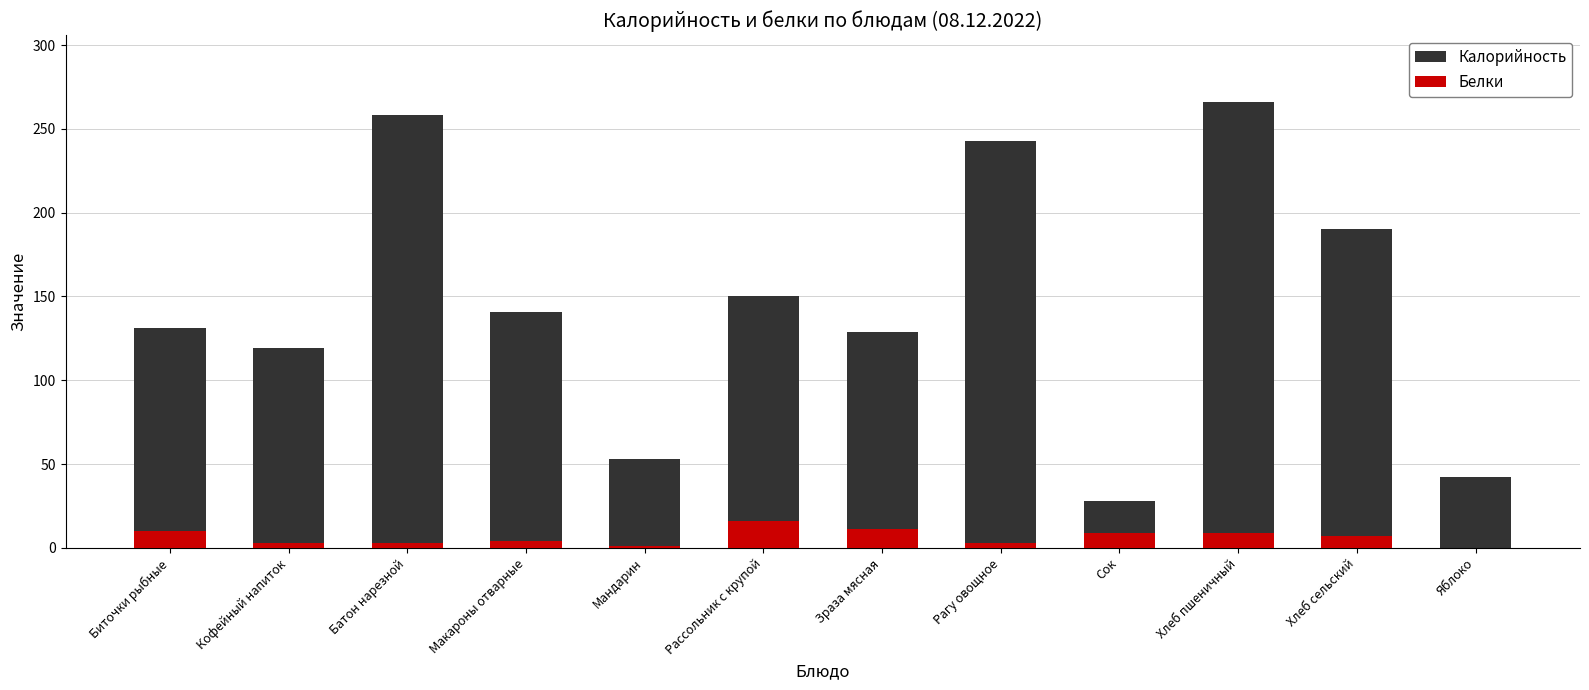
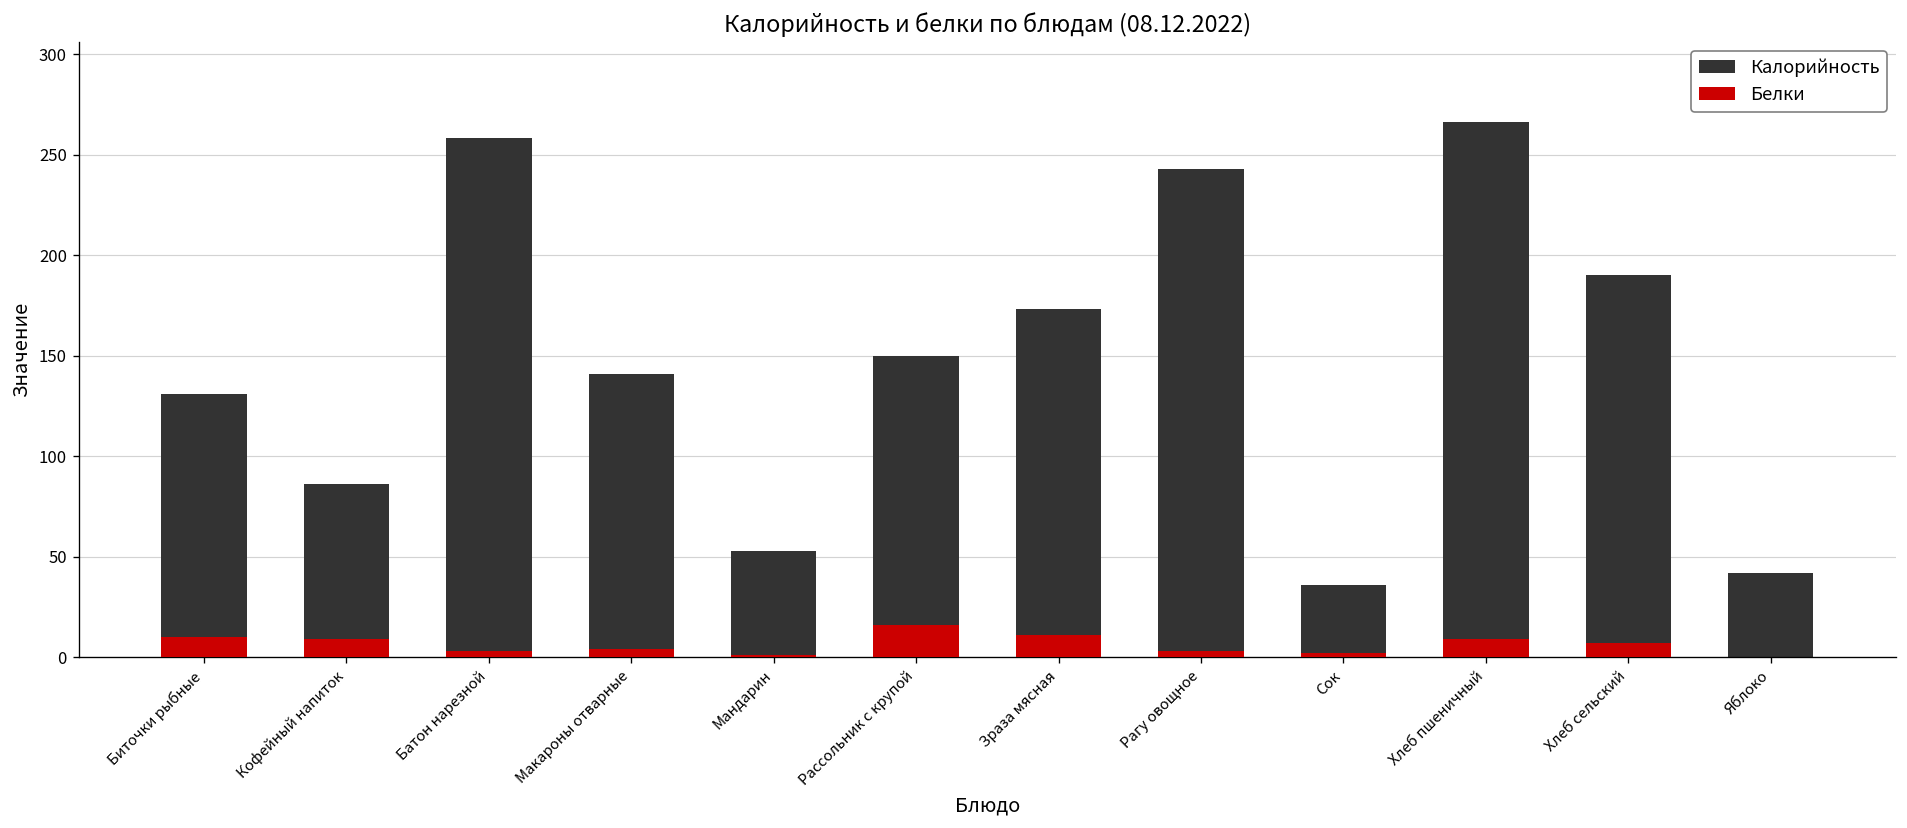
  {
    "Калорийность": {
      "Биточки рыбные": 131,
-     "Кофейный напиток": 119,
+     "Кофейный напиток": 86,
      "Батон нарезной": 258,
      "Макароны отварные": 141,
      "Мандарин": 53,
      "Рассольник с крупой": 150,
-     "Зраза мясная": 129,
+     "Зраза мясная": 173,
      "Рагу овощное": 243,
-     "Сок": 28,
+     "Сок": 36,
      "Хлеб пшеничный": 266,
      "Хлеб сельский": 190,
      "Яблоко": 42
    },
    "Белки": {
-     "Кофейный напиток": 3,
-     "Сок": 9,
+     "Кофейный напиток": 9,
+     "Сок": 2,
      "Яблоко": 0
    }
  }
